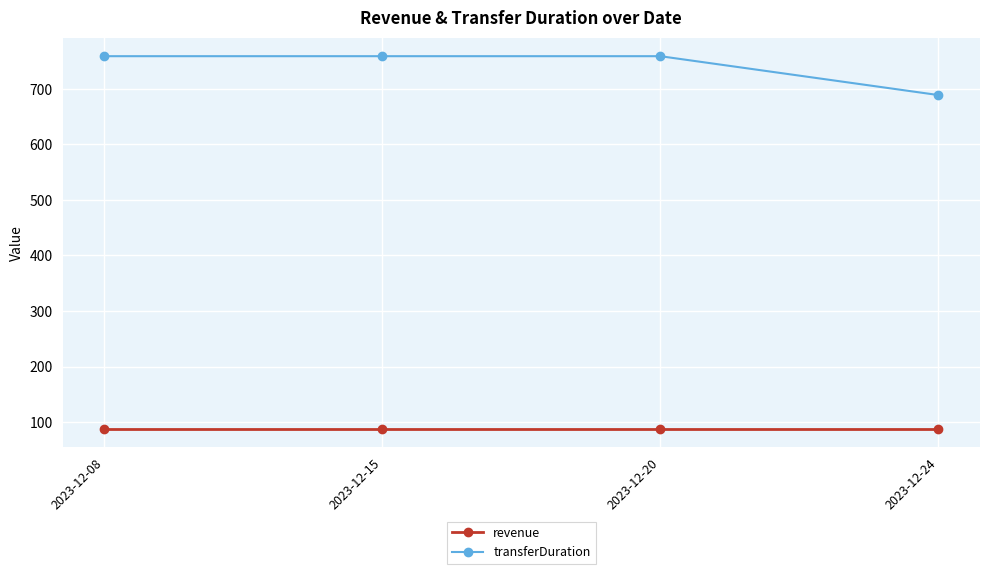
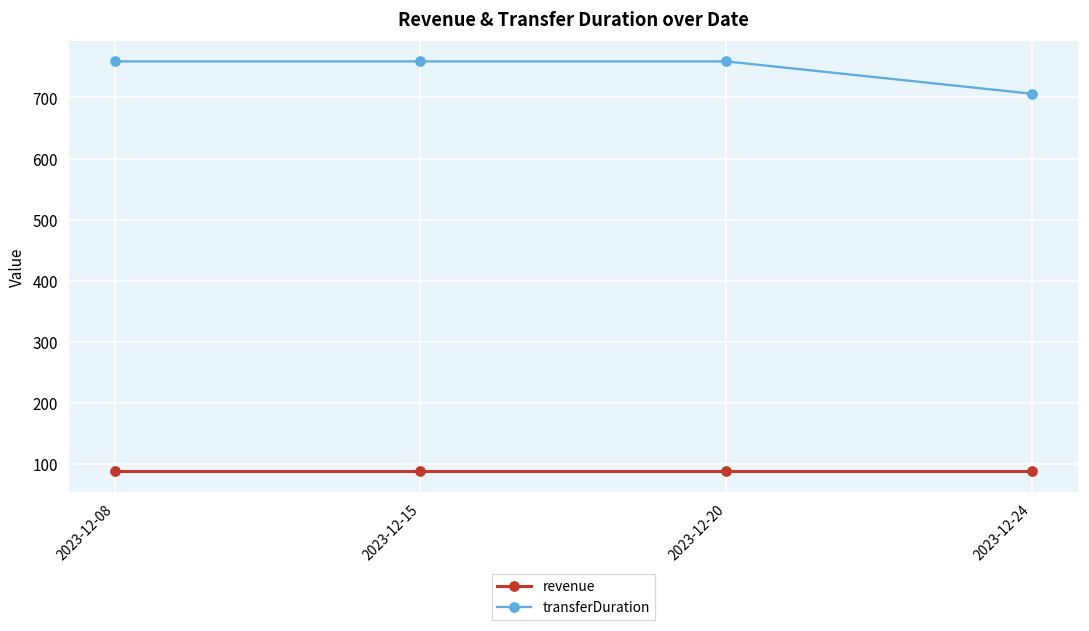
  {
    "revenue": {
      "2023-12-08": 90,
      "2023-12-15": 90,
      "2023-12-20": 90,
      "2023-12-24": 90
    },
    "transferDuration": {
      "2023-12-08": 760,
      "2023-12-15": 760,
      "2023-12-20": 760,
-     "2023-12-24": 690
+     "2023-12-24": 710
    }
  }
